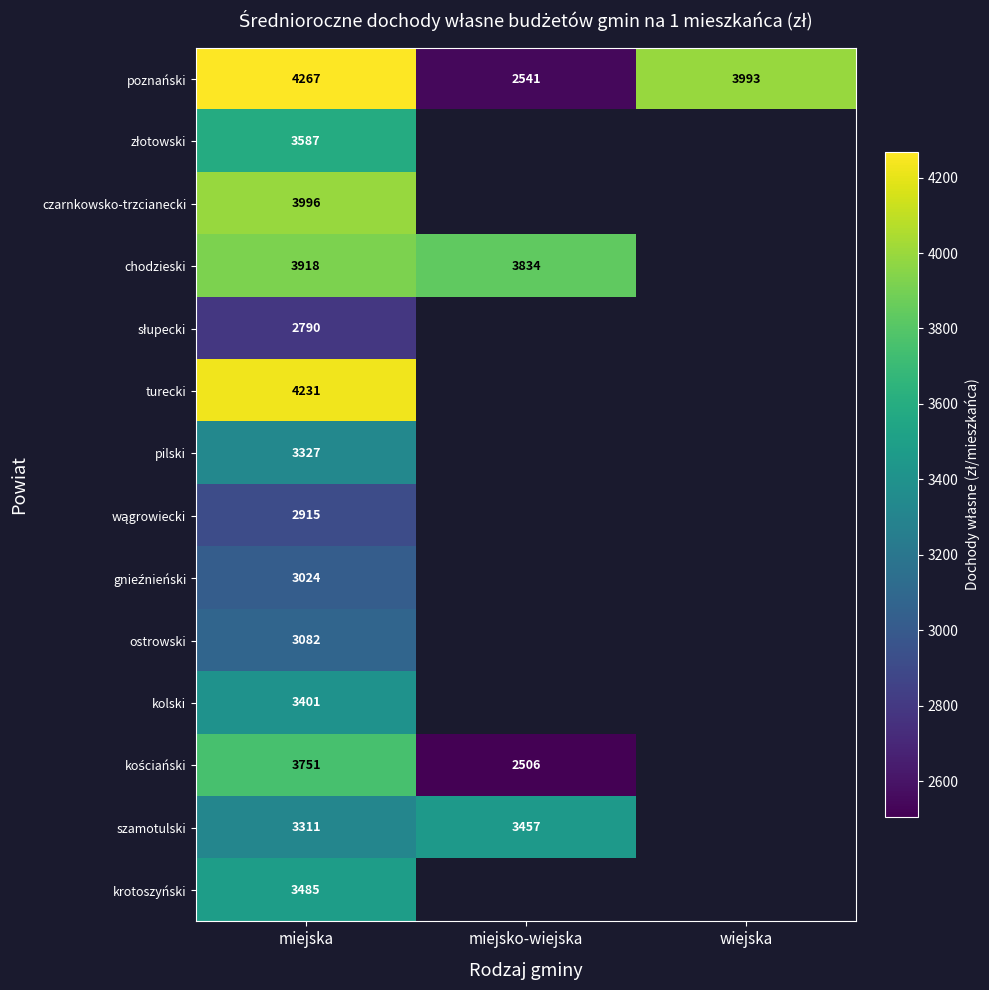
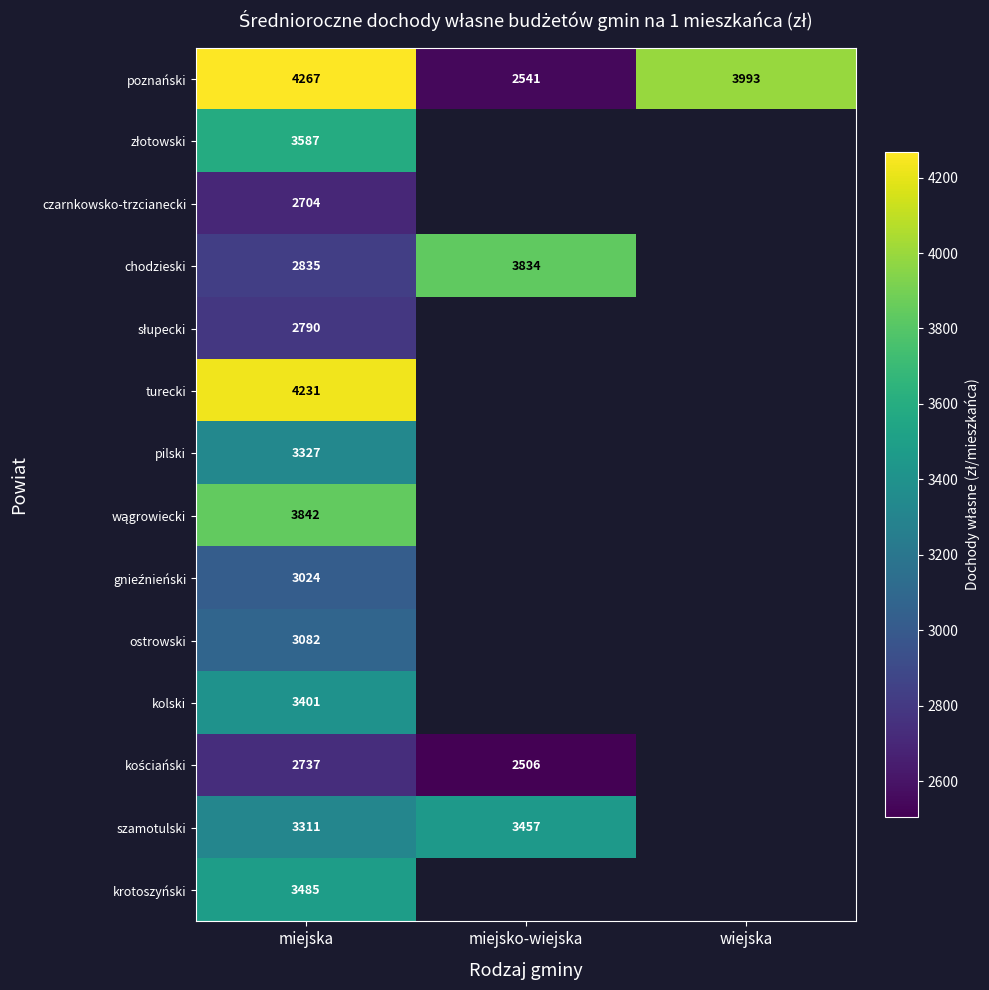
  {
    "poznański": {
      "miejska": 4267,
      "miejsko-wiejska": 2541,
      "wiejska": 3993
    },
    "złotowski": {
      "miejska": 3587
    },
    "czarnkowsko-trzcianecki": {
-     "miejska": 3996
+     "miejska": 2704
    },
    "chodzieski": {
-     "miejska": 3918,
+     "miejska": 2835,
      "miejsko-wiejska": 3834
    },
    "słupecki": {
      "miejska": 2790
    },
    "turecki": {
      "miejska": 4231
    },
    "pilski": {
      "miejska": 3327
    },
    "wągrowiecki": {
-     "miejska": 2915
+     "miejska": 3842
    },
    "gnieźnieński": {
      "miejska": 3024
    },
    "ostrowski": {
      "miejska": 3082
    },
    "kolski": {
      "miejska": 3401
    },
    "kościański": {
-     "miejska": 3751,
+     "miejska": 2737,
      "miejsko-wiejska": 2506
    },
    "szamotulski": {
      "miejska": 3311,
      "miejsko-wiejska": 3457
    },
    "krotoszyński": {
      "miejska": 3485
    }
  }
